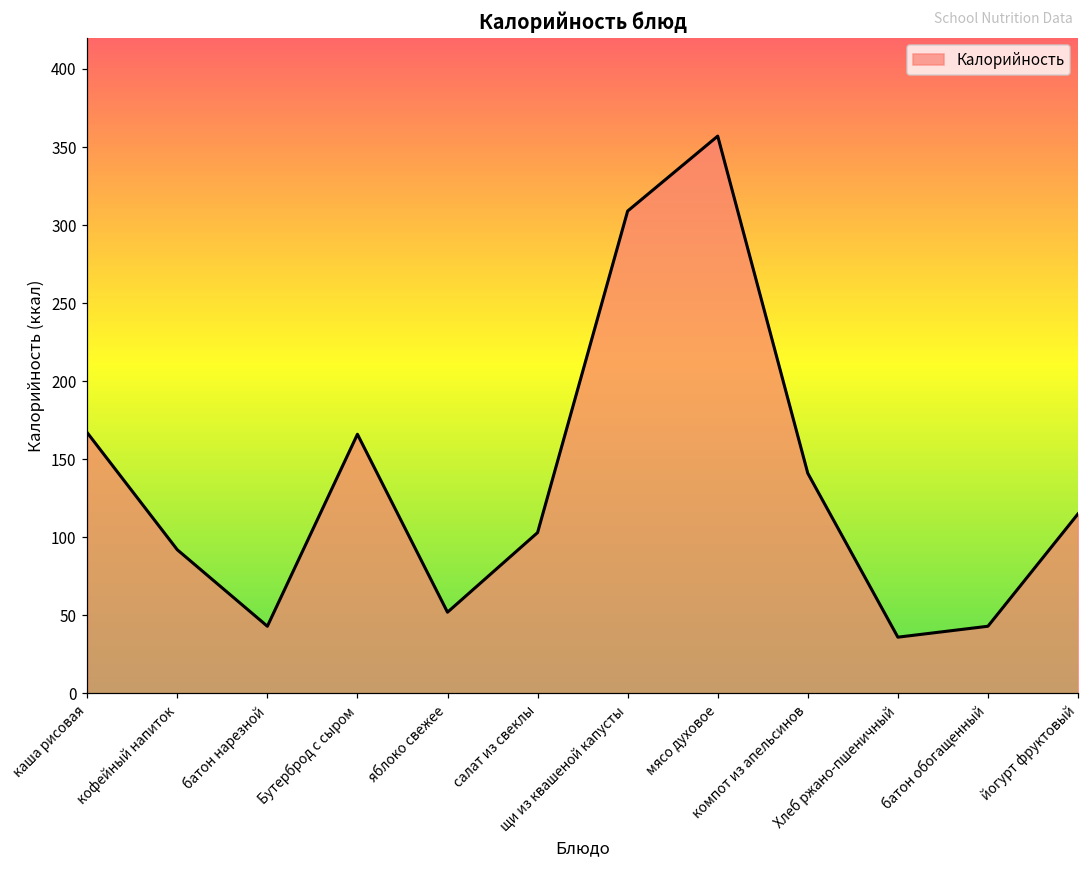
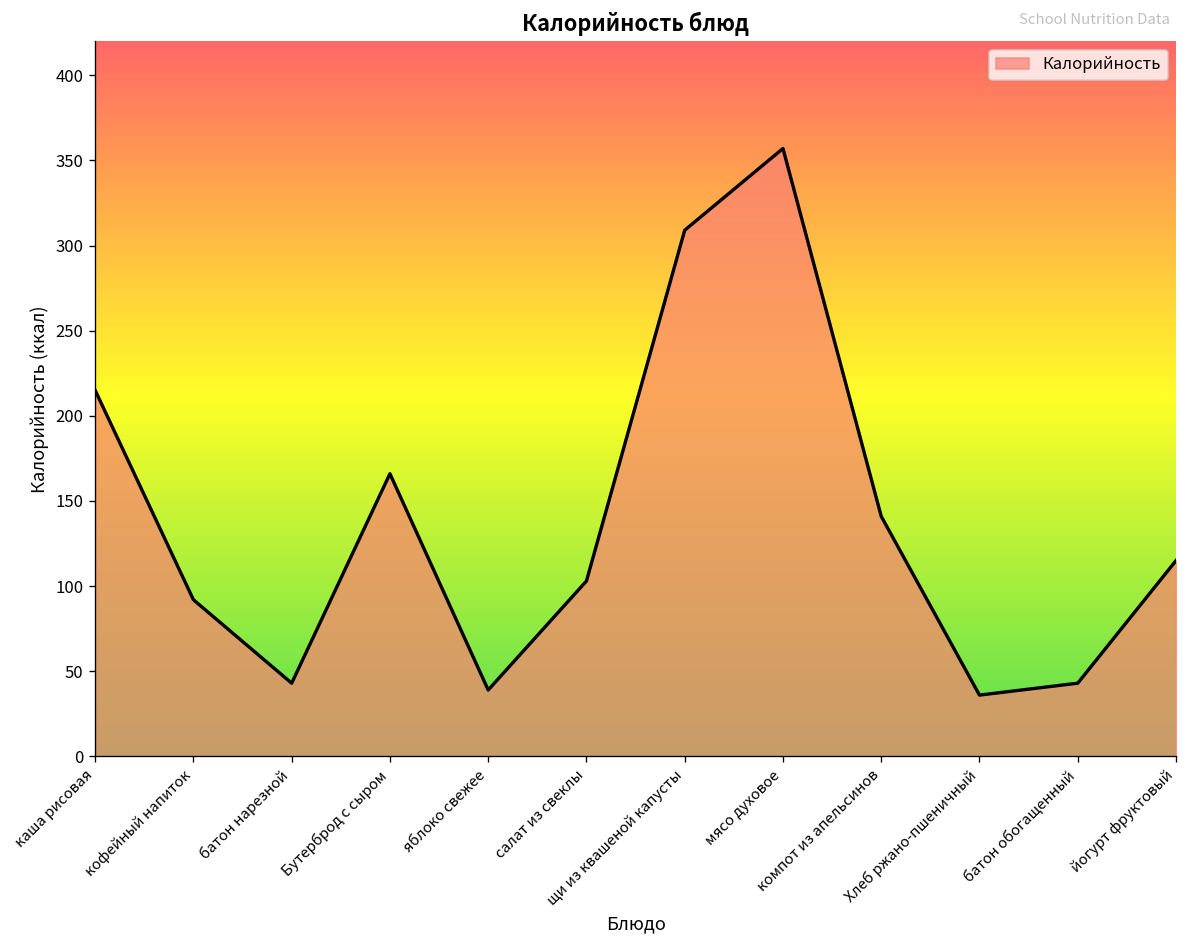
  {
-   "каша рисовая": 167,
+   "каша рисовая": 215,
    "кофейный напиток": 92,
    "батон нарезной": 43,
    "Бутерброд с сыром": 166,
-   "яблоко свежее": 52,
+   "яблоко свежее": 39,
    "салат из свеклы": 103,
    "щи из квашеной капусты": 309,
    "мясо духовое": 357,
    "компот из апельсинов": 141,
    "Хлеб ржано-пшеничный": 36,
    "батон обогащенный": 43,
    "йогурт фруктовый": 115
  }
